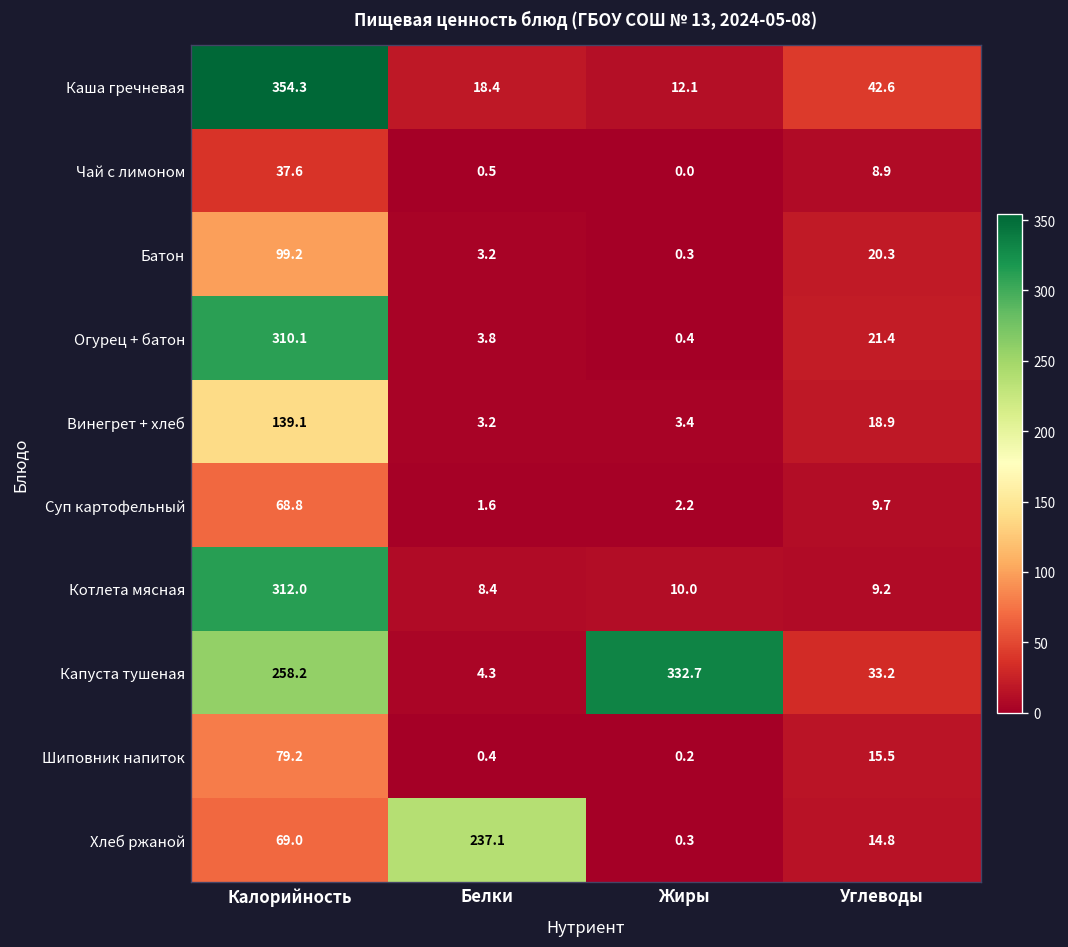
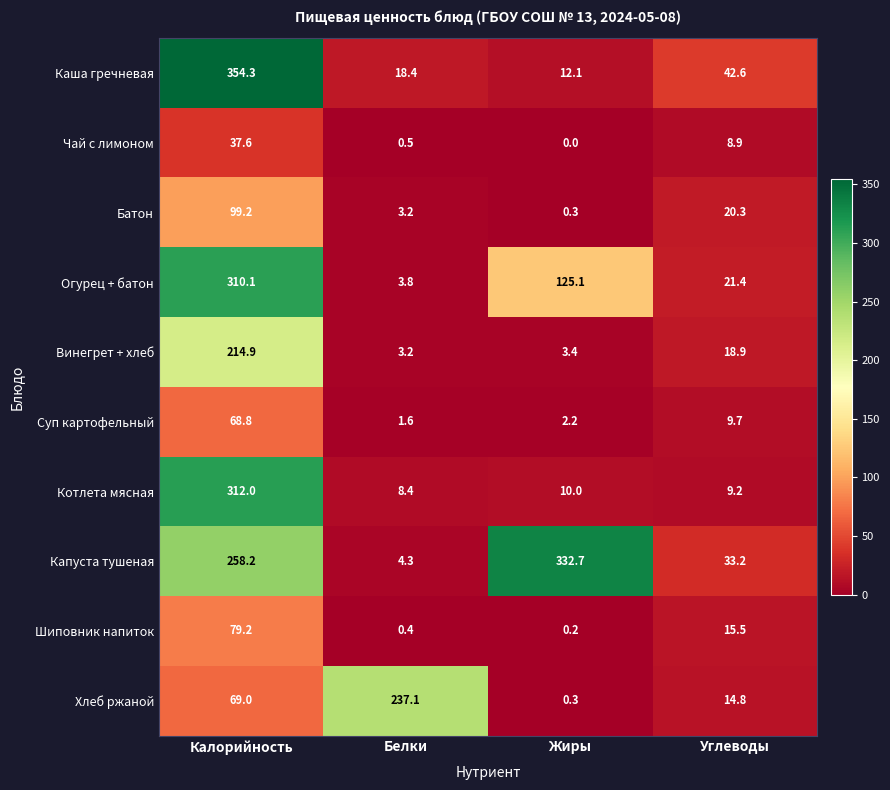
  {
    "Каша гречневая": {
      "Калорийность": 354.3,
      "Белки": 18.4,
      "Жиры": 12.1,
      "Углеводы": 42.6
    },
    "Чай с лимоном": {
      "Калорийность": 37.6,
      "Белки": 0.5,
      "Жиры": 0.0,
      "Углеводы": 8.9
    },
    "Батон": {
      "Калорийность": 99.2,
      "Белки": 3.2,
      "Жиры": 0.3,
      "Углеводы": 20.3
    },
    "Огурец + батон": {
      "Калорийность": 310.1,
      "Белки": 3.8,
-     "Жиры": 0.4,
+     "Жиры": 125.1,
      "Углеводы": 21.4
    },
    "Винегрет + хлеб": {
-     "Калорийность": 139.1,
+     "Калорийность": 214.9,
      "Белки": 3.2,
      "Жиры": 3.4,
      "Углеводы": 18.9
    },
    "Суп картофельный": {
      "Калорийность": 68.8,
      "Белки": 1.6,
      "Жиры": 2.2,
      "Углеводы": 9.7
    },
    "Котлета мясная": {
      "Калорийность": 312.0,
      "Белки": 8.4,
      "Жиры": 10.0,
      "Углеводы": 9.2
    },
    "Капуста тушеная": {
      "Калорийность": 258.2,
      "Белки": 4.3,
      "Жиры": 332.7,
      "Углеводы": 33.2
    },
    "Шиповник напиток": {
      "Калорийность": 79.2,
      "Белки": 0.4,
      "Жиры": 0.2,
      "Углеводы": 15.5
    },
    "Хлеб ржаной": {
      "Калорийность": 69.0,
      "Белки": 237.1,
      "Жиры": 0.3,
      "Углеводы": 14.8
    }
  }
